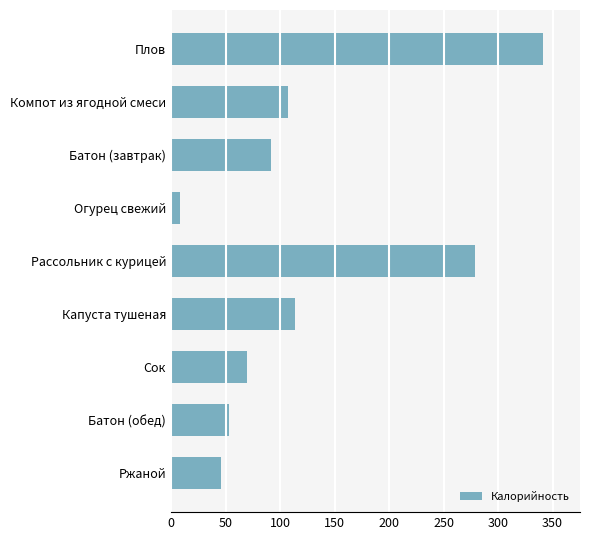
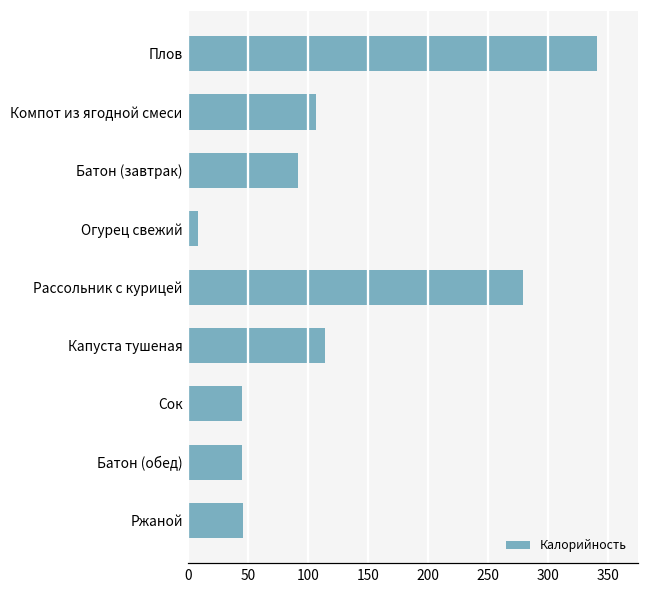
  {
    "Плов": 341,
    "Компот из ягодной смеси": 107,
    "Батон (завтрак)": 92,
    "Огурец свежий": 8,
    "Рассольник с курицей": 279,
    "Капуста тушеная": 114,
-   "Сок": 70,
-   "Батон (обед)": 53,
+   "Сок": 45,
+   "Батон (обед)": 45,
    "Ржаной": 46
  }
